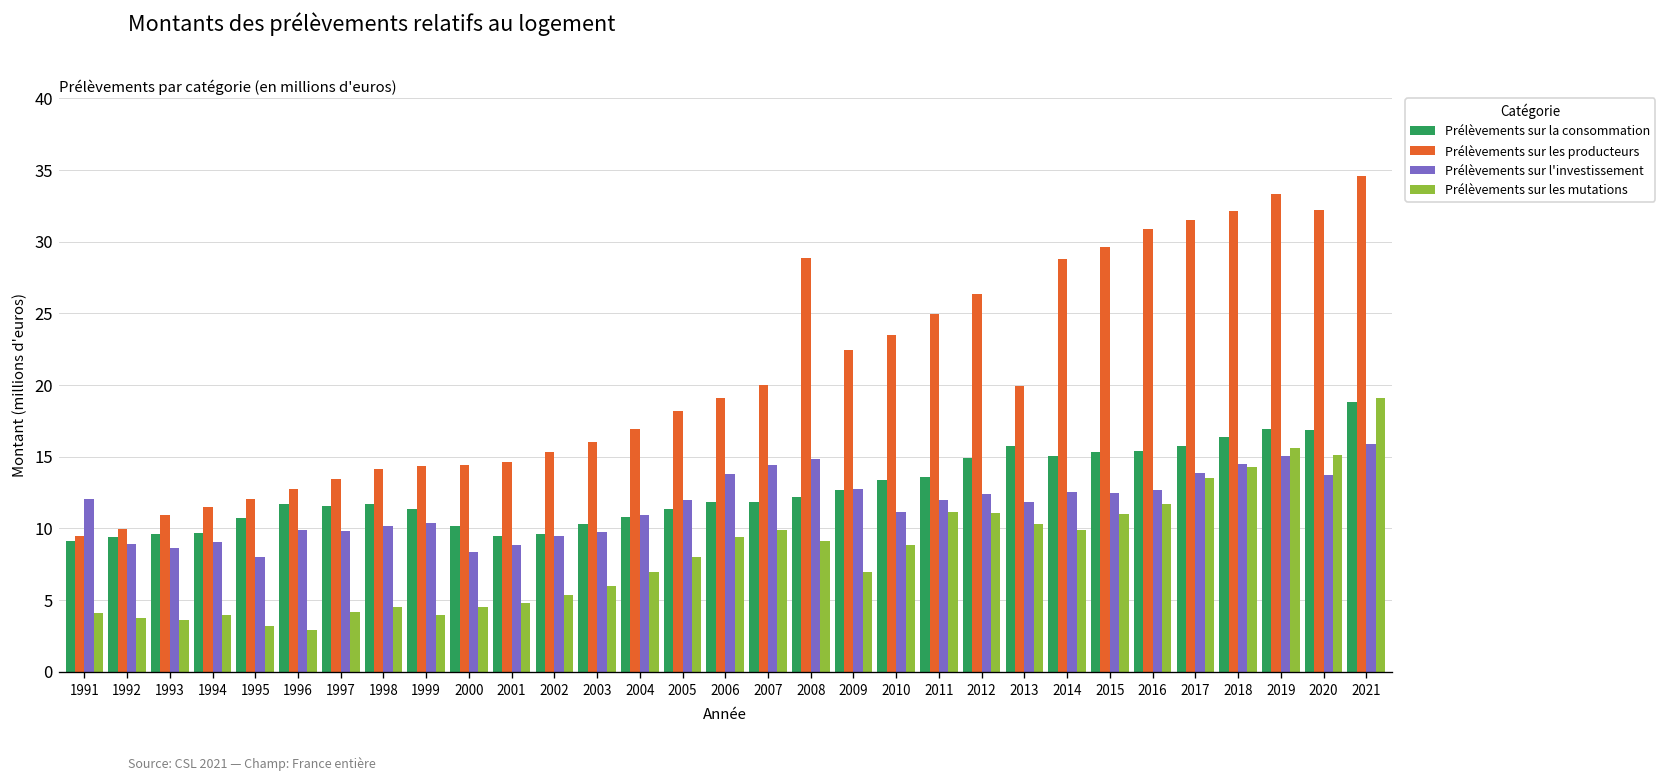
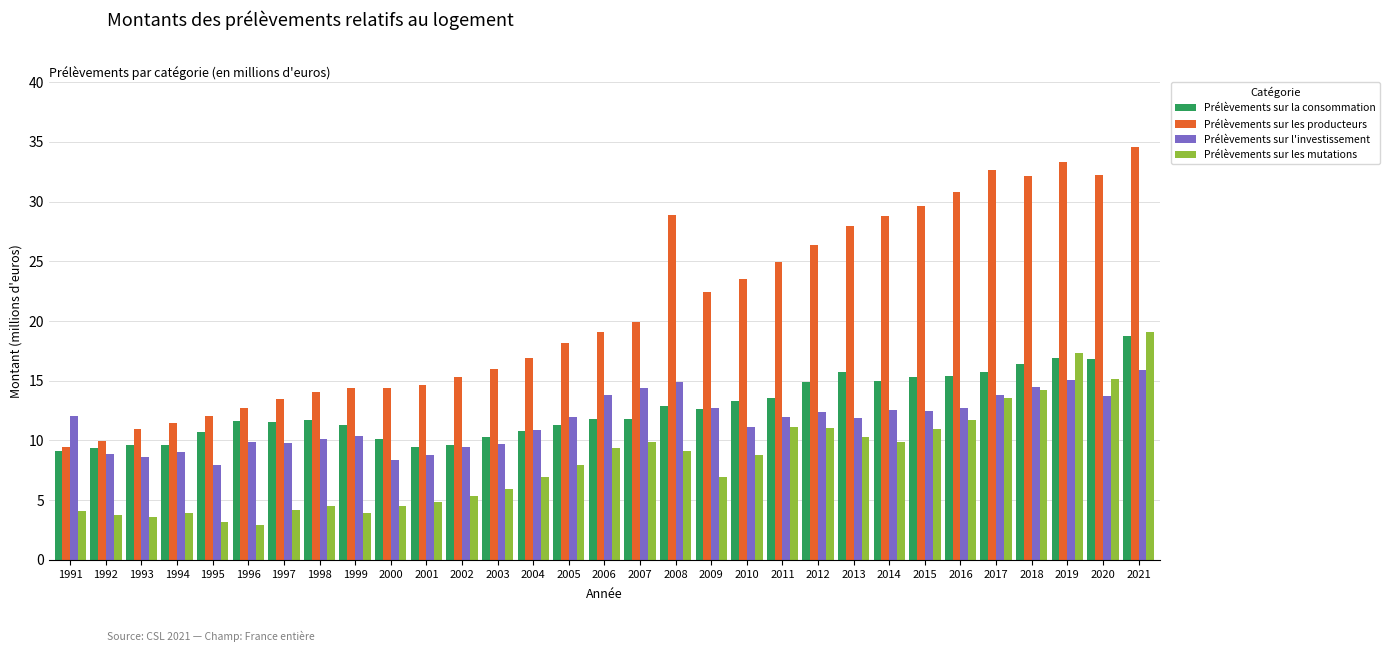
  {
    "Prélèvements sur la consommation": {
      "1991": 9.1,
      "1992": 9.4,
      "1993": 9.6,
      "1994": 9.7,
      "1995": 10.7,
      "1996": 11.7,
      "1997": 11.5,
      "1998": 11.7,
      "1999": 11.3,
      "2000": 10.2,
      "2001": 9.4,
      "2002": 9.6,
      "2003": 10.3,
      "2004": 10.8,
      "2005": 11.3,
      "2006": 11.8,
      "2007": 11.8,
-     "2008": 12.2,
+     "2008": 12.9,
      "2009": 12.7,
      "2010": 13.3,
      "2011": 13.6,
      "2012": 14.9,
      "2013": 15.8,
      "2014": 15.0,
      "2015": 15.3,
      "2016": 15.4,
      "2017": 15.8,
      "2018": 16.4,
      "2019": 16.9,
      "2020": 16.8,
      "2021": 18.8
    },
    "Prélèvements sur les producteurs": {
      "1991": 9.5,
      "1992": 10.0,
      "1993": 11.0,
      "1994": 11.5,
      "1995": 12.1,
      "1996": 12.7,
      "1997": 13.5,
      "1998": 14.1,
      "1999": 14.4,
      "2000": 14.4,
      "2001": 14.7,
      "2002": 15.3,
      "2003": 16.0,
      "2004": 16.9,
      "2005": 18.2,
      "2006": 19.1,
      "2007": 20.0,
      "2008": 28.9,
      "2009": 22.5,
      "2010": 23.5,
      "2011": 24.9,
      "2012": 26.4,
-     "2013": 20.0,
+     "2013": 28.0,
      "2014": 28.8,
      "2015": 29.7,
      "2016": 30.8,
-     "2017": 31.5,
+     "2017": 32.7,
      "2018": 32.1,
      "2019": 33.3,
      "2020": 32.2,
      "2021": 34.5
    },
    "Prélèvements sur l'investissement": {
      "1991": 12.0,
      "1992": 8.9,
      "1993": 8.6,
      "1994": 9.0,
      "1995": 8.0,
      "1996": 9.9,
      "1997": 9.8,
      "1998": 10.2,
      "1999": 10.4,
      "2000": 8.4,
      "2001": 8.8,
      "2002": 9.5,
      "2003": 9.7,
      "2004": 10.9,
      "2005": 12.0,
      "2006": 13.8,
      "2007": 14.4,
      "2008": 14.9,
      "2009": 12.7,
      "2010": 11.1,
      "2011": 12.0,
      "2012": 12.4,
      "2013": 11.9,
      "2014": 12.6,
      "2015": 12.4,
      "2016": 12.7,
      "2017": 13.9,
      "2018": 14.5,
      "2019": 15.0,
      "2020": 13.7,
      "2021": 15.9
    },
    "Prélèvements sur les mutations": {
      "1991": 4.1,
      "1992": 3.7,
      "1993": 3.6,
      "1994": 4.0,
      "1995": 3.2,
      "1996": 2.9,
      "1997": 4.2,
      "1998": 4.5,
      "1999": 3.9,
      "2000": 4.5,
      "2001": 4.8,
      "2002": 5.4,
      "2003": 5.9,
      "2004": 6.9,
      "2005": 8.0,
      "2006": 9.4,
      "2007": 9.9,
      "2008": 9.1,
      "2009": 7.0,
      "2010": 8.8,
      "2011": 11.1,
      "2012": 11.0,
      "2013": 10.3,
      "2014": 9.9,
      "2015": 11.0,
      "2016": 11.7,
      "2017": 13.5,
      "2018": 14.3,
-     "2019": 15.6,
+     "2019": 17.3,
      "2020": 15.1,
      "2021": 19.1
    }
  }
